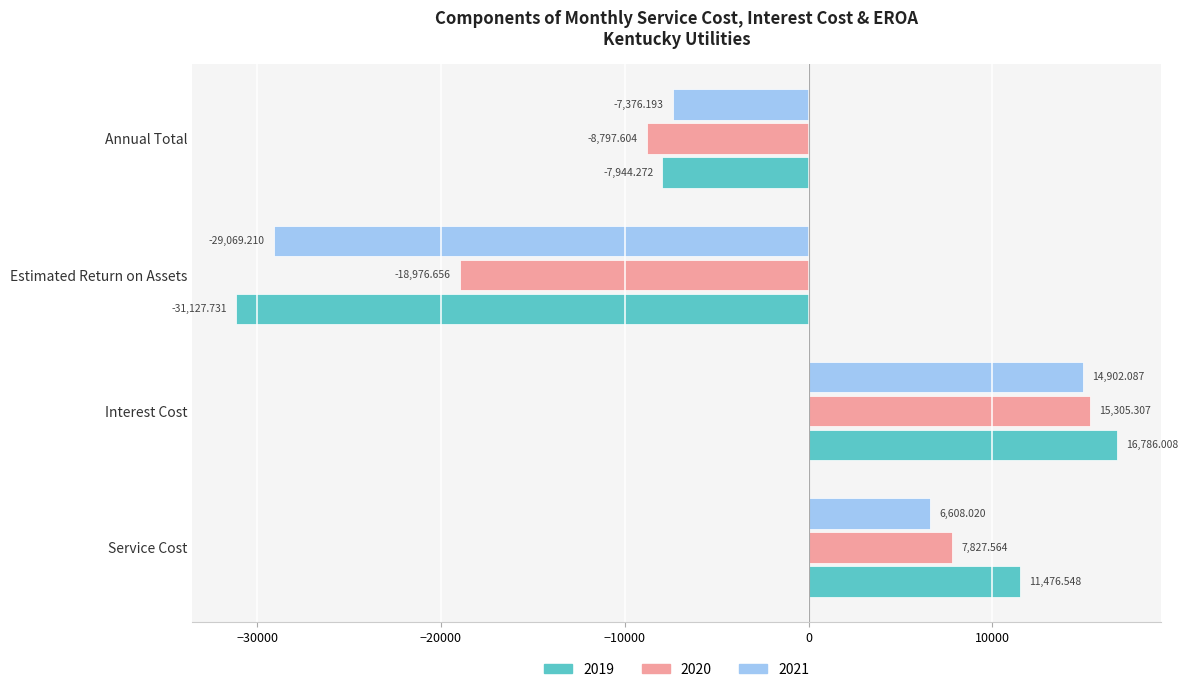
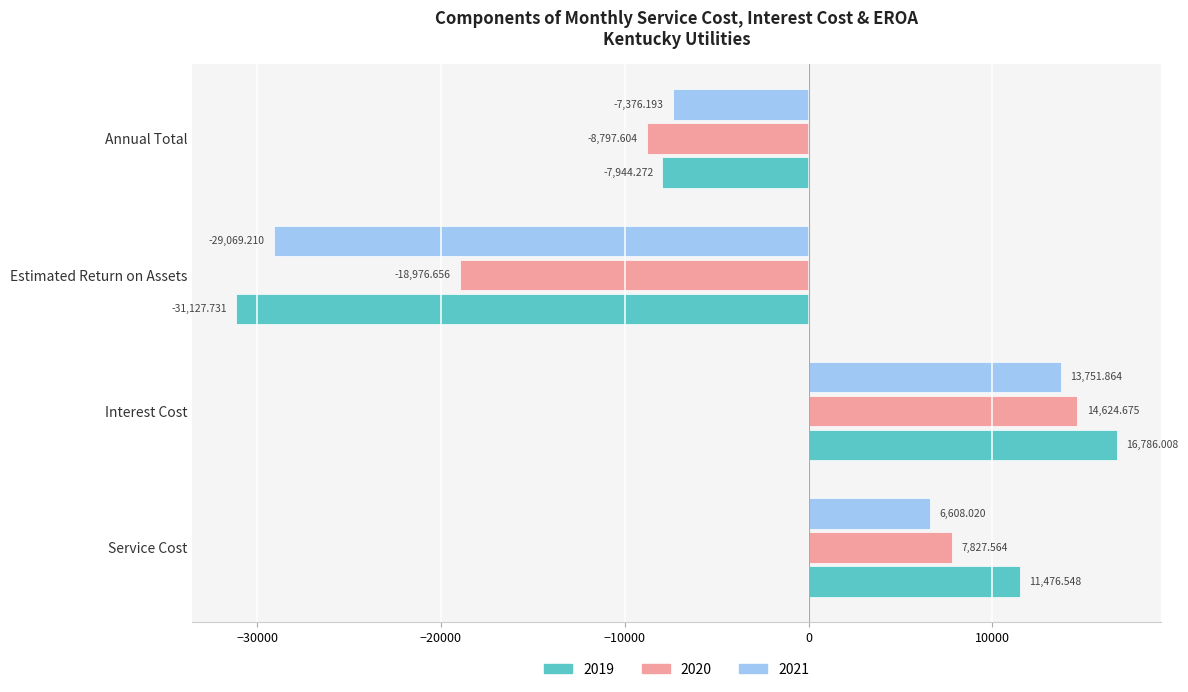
  {
    "2019": {
      "Annual Total": "-7,944.272",
      "Estimated Return on Assets": "-31,127.731",
      "Interest Cost": "16,786.008",
      "Service Cost": "11,476.548"
    },
    "2020": {
      "Annual Total": "-8,797.604",
      "Estimated Return on Assets": "-18,976.656",
-     "Interest Cost": "15,305.307",
+     "Interest Cost": "14,624.675",
      "Service Cost": "7,827.564"
    },
    "2021": {
      "Annual Total": "-7,376.193",
      "Estimated Return on Assets": "-29,069.210",
-     "Interest Cost": "14,902.087",
+     "Interest Cost": "13,751.864",
      "Service Cost": "6,608.020"
    }
  }
